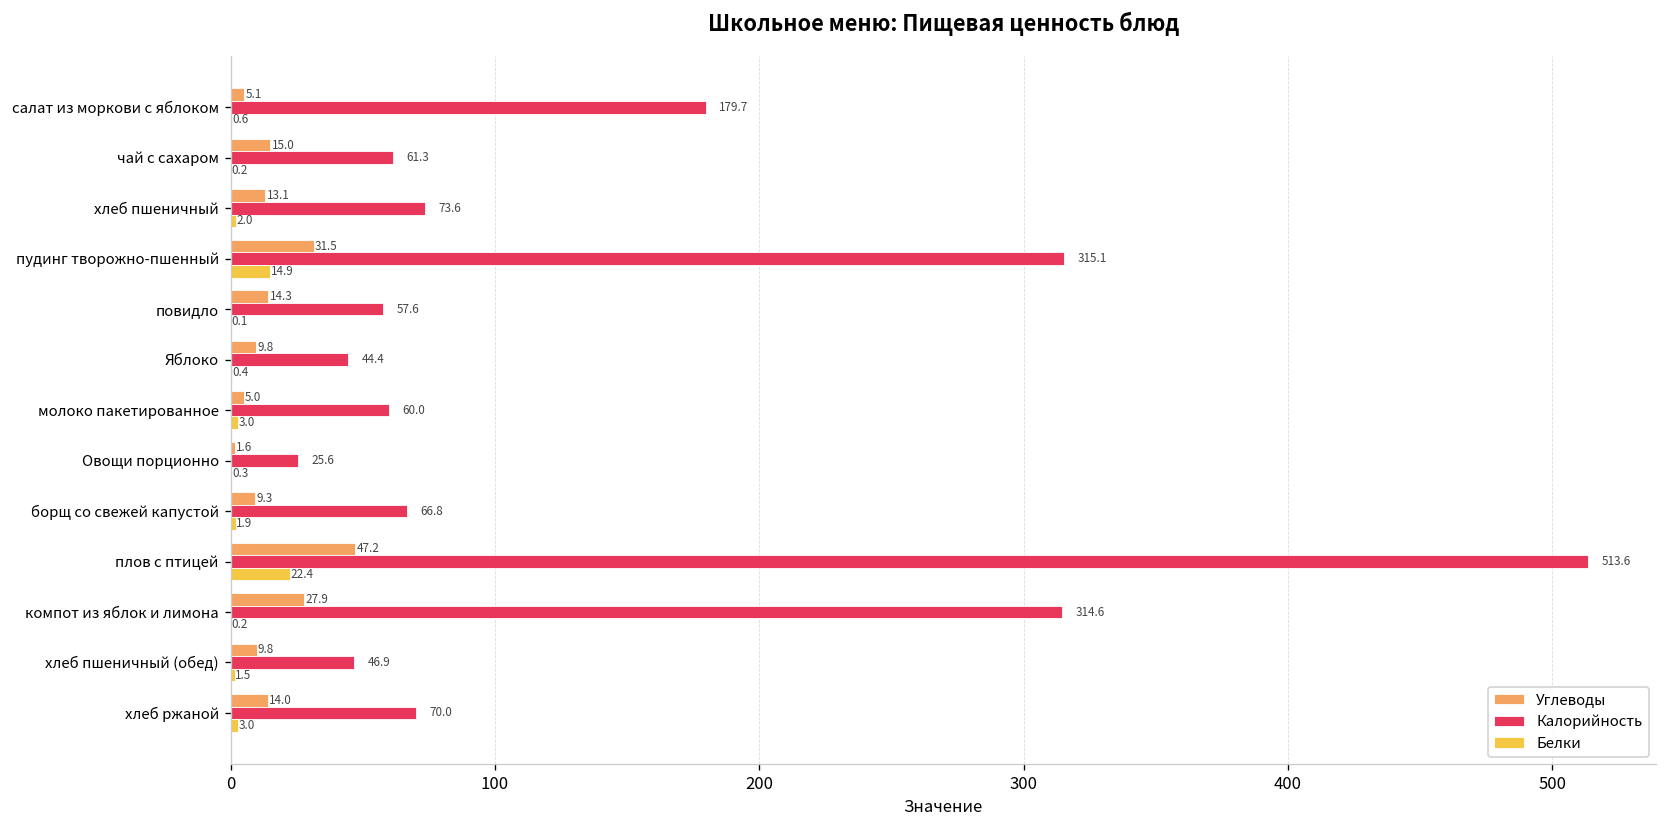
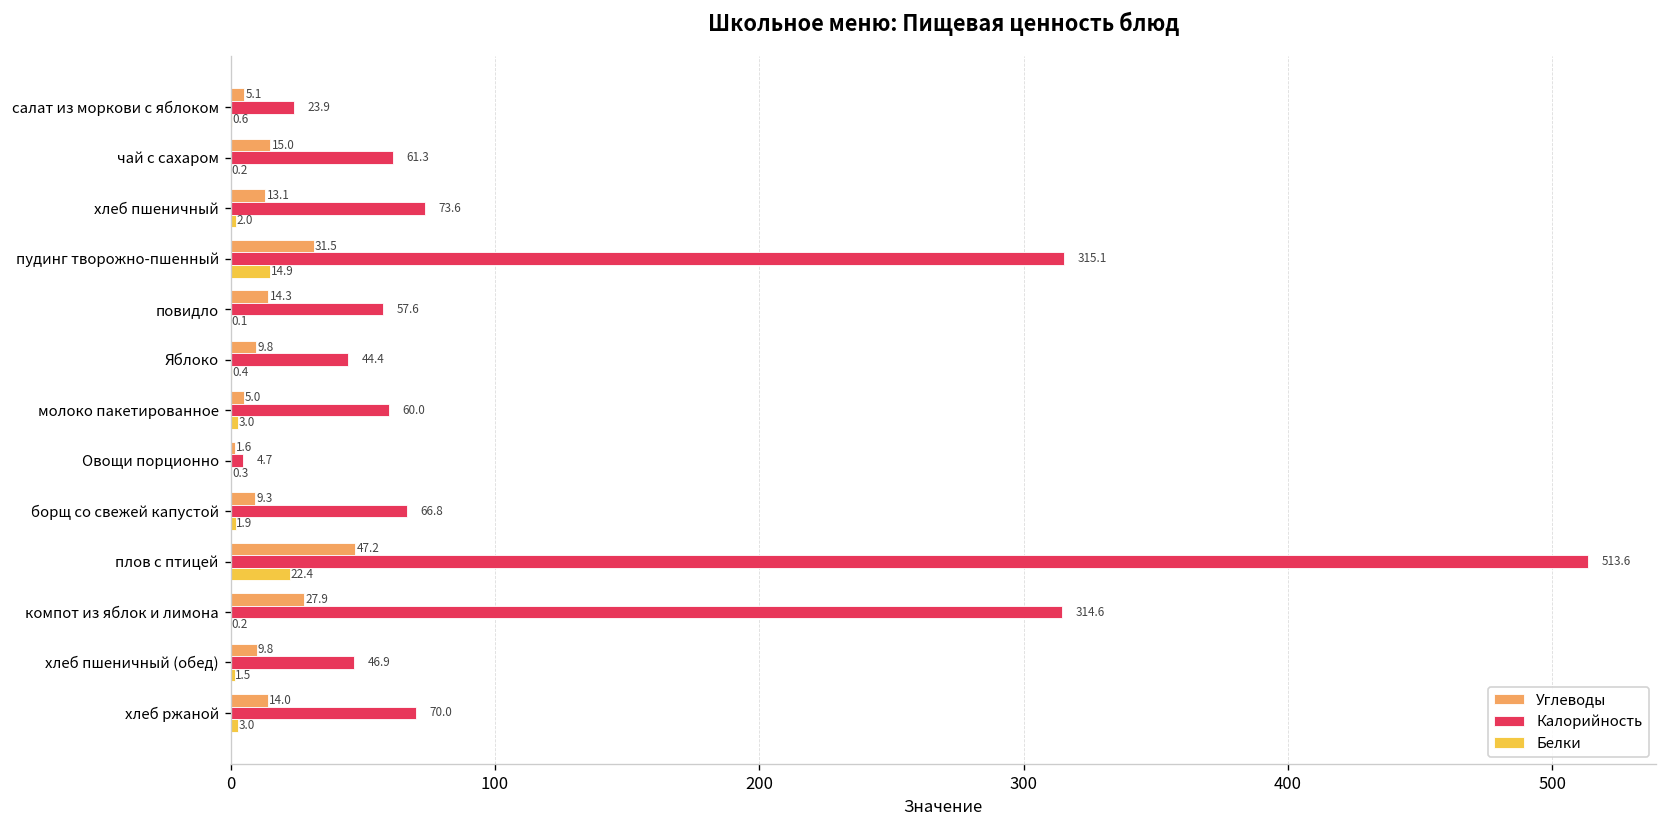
  {
    "Калорийность": {
-     "салат из моркови с яблоком": 179.7,
+     "салат из моркови с яблоком": 23.9,
      "чай с сахаром": 61.3,
      "хлеб пшеничный": 73.6,
      "пудинг творожно-пшенный": 315.1,
      "повидло": 57.6,
      "Яблоко": 44.4,
      "молоко пакетированное": 60.0,
-     "Овощи порционно": 25.6,
+     "Овощи порционно": 4.7,
      "борщ со свежей капустой": 66.8,
      "плов с птицей": 513.6,
      "компот из яблок и лимона": 314.6,
      "хлеб пшеничный (обед)": 46.9,
      "хлеб ржаной": 70.0
    }
  }
